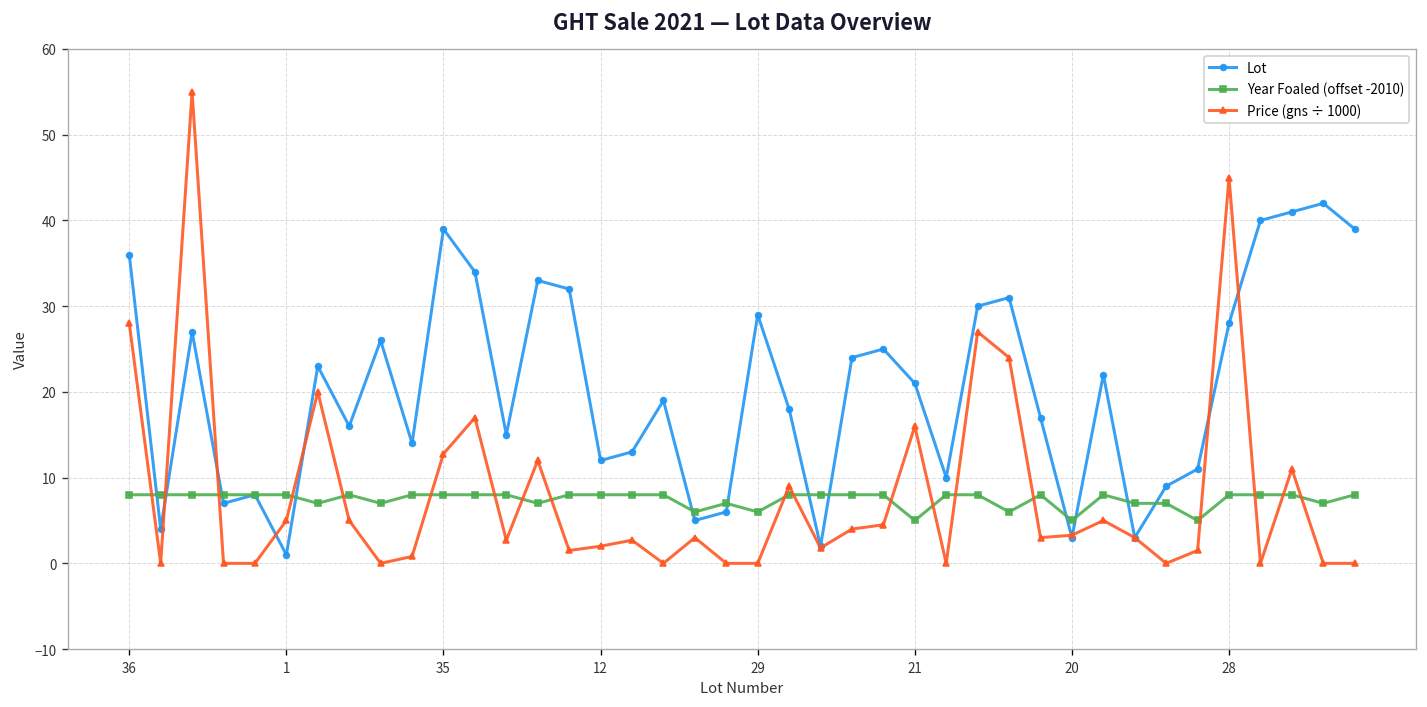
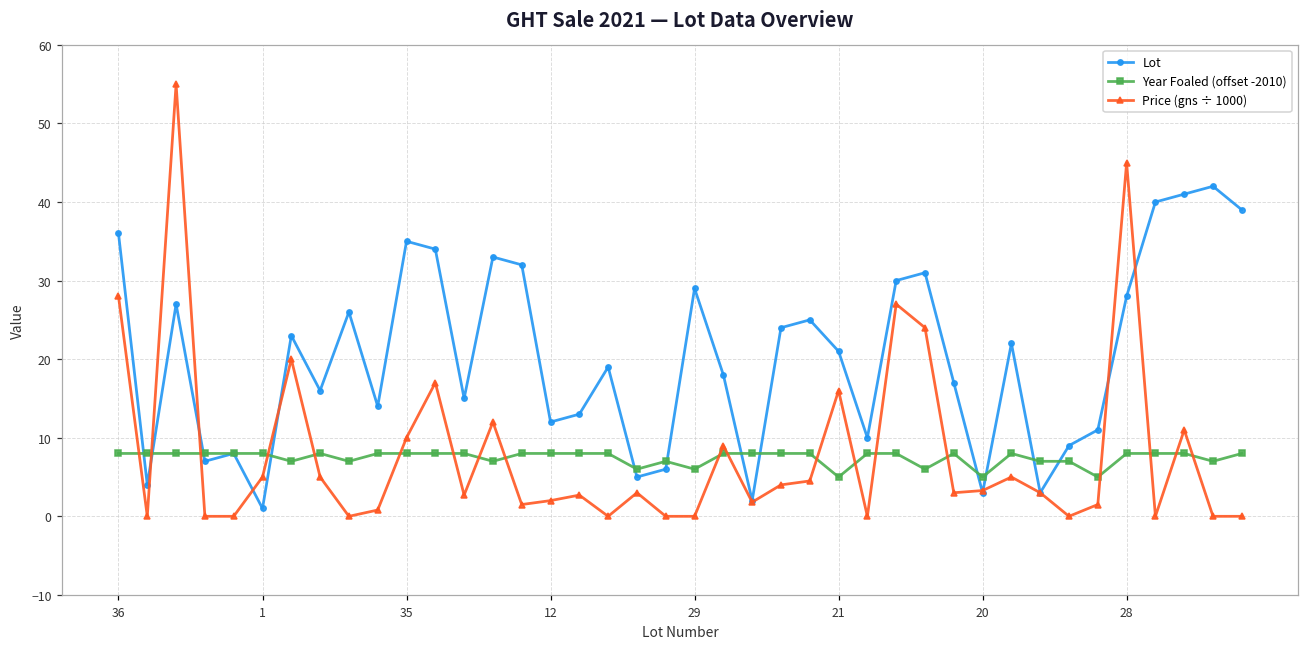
  {
    "Lot": {
-     "35": 39
+     "35": 35
    },
    "Year Foaled (offset -2010)": {
      "35": 8,
      "20": 5
    },
    "Price (gns ÷ 1000)": {
-     "35": 13
+     "35": 10
    }
  }
